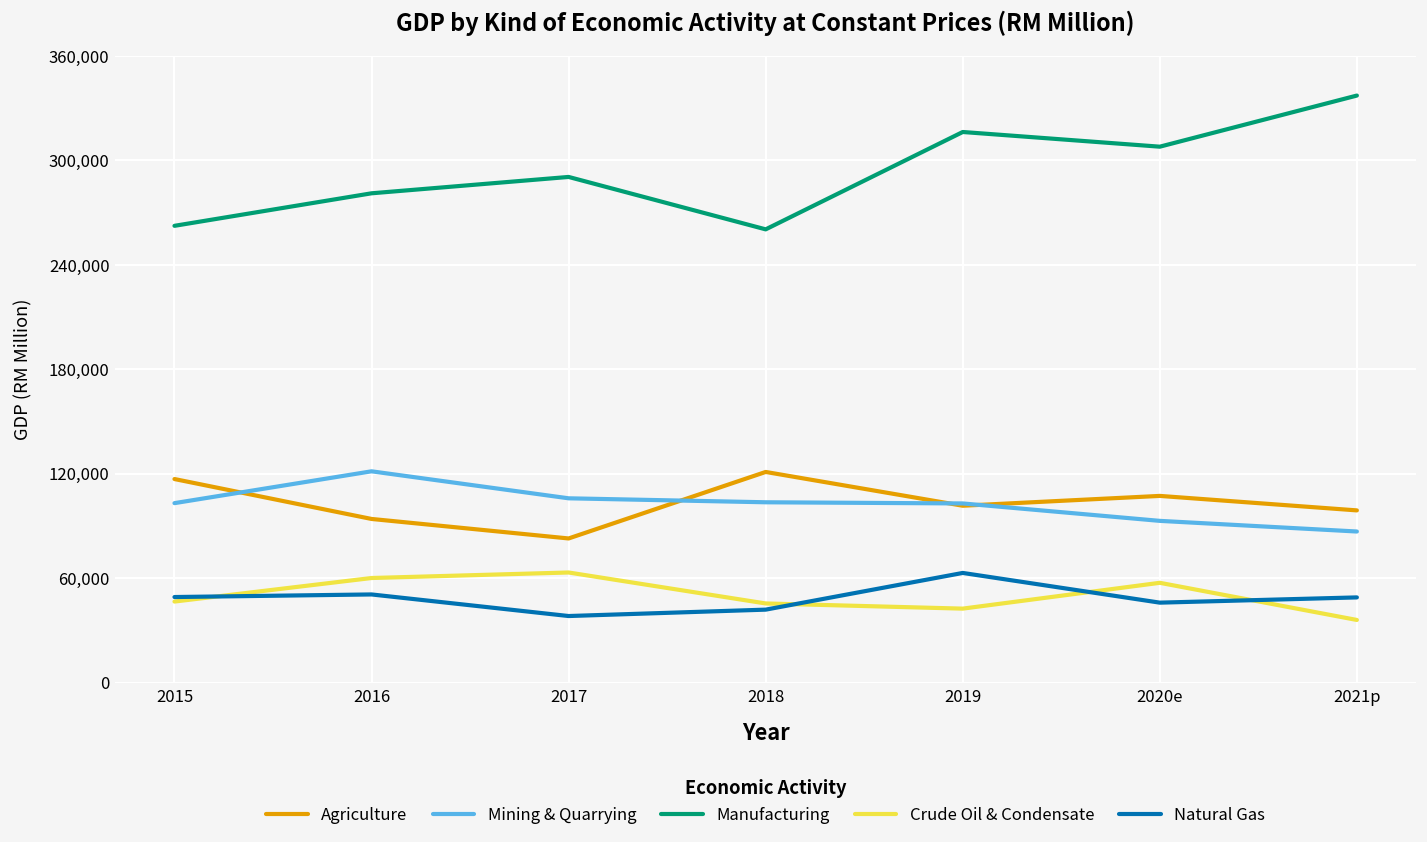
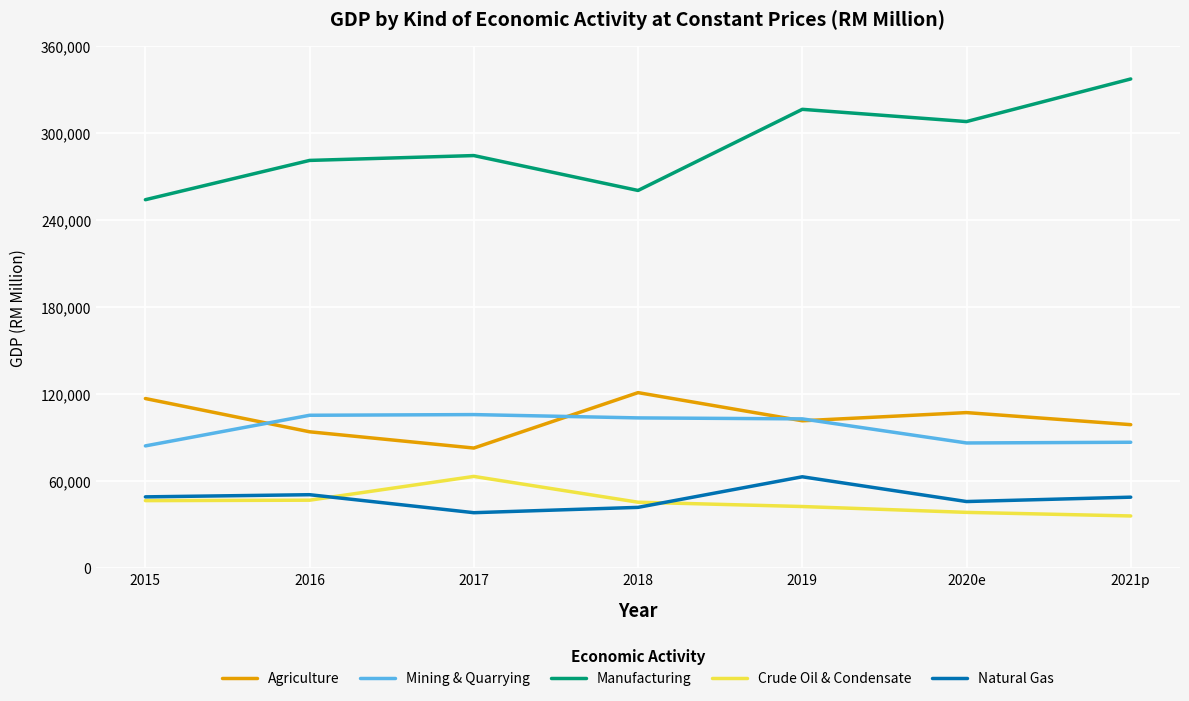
  {
    "Agriculture": {
      "2015": "117,000",
      "2016": "94,000",
      "2017": "83,000",
      "2018": "121,000",
      "2020e": "107,000",
      "2021p": "99,000"
    },
    "Mining & Quarrying": {
-     "2015": "103,000",
-     "2016": "121,000",
+     "2015": "84,000",
+     "2016": "105,000",
      "2017": "106,000",
      "2018": "104,000",
-     "2020e": "93,000",
+     "2020e": "86,000",
      "2021p": "87,000"
    },
    "Manufacturing": {
-     "2015": "262,000",
+     "2015": "254,000",
      "2016": "281,000",
-     "2017": "290,000",
+     "2017": "284,000",
      "2018": "260,000",
      "2019": "316,000",
      "2020e": "308,000",
      "2021p": "337,000"
    },
    "Crude Oil & Condensate": {
      "2015": "47,000",
-     "2016": "60,000",
+     "2016": "47,000",
      "2017": "63,000",
      "2018": "45,000",
      "2019": "42,000",
-     "2020e": "57,000",
+     "2020e": "38,000",
      "2021p": "36,000"
    },
    "Natural Gas": {
      "2015": "49,000",
      "2016": "51,000",
      "2017": "38,000",
      "2018": "42,000",
      "2019": "63,000",
      "2020e": "46,000",
      "2021p": "49,000"
    }
  }
